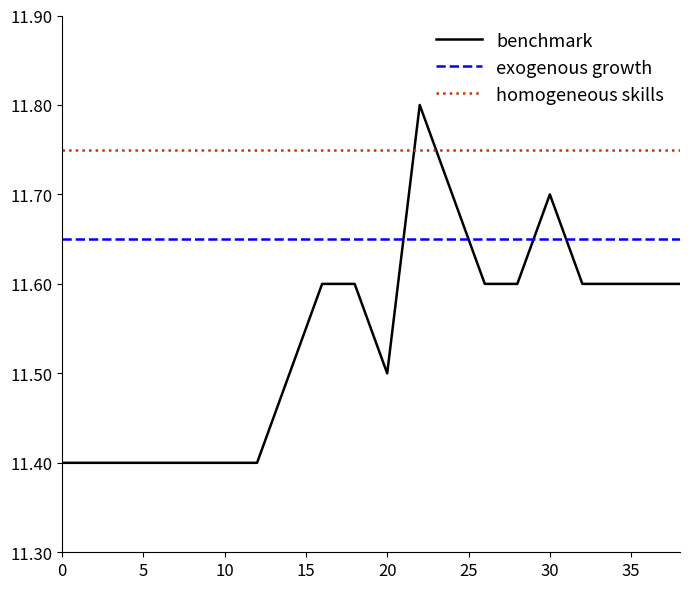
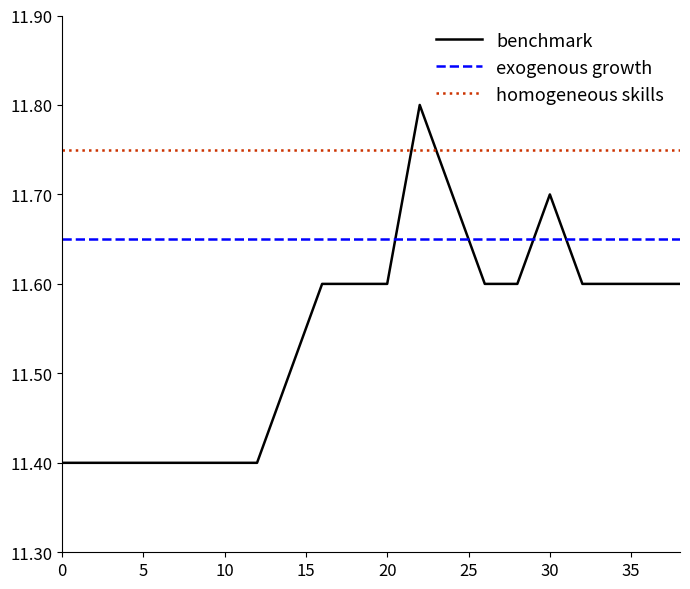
  {
    "benchmark": {
      "0": 11.4,
      "10": 11.4,
-     "20": 11.5,
+     "20": 11.6,
      "30": 11.7
    },
    "exogenous growth": {
      "0": 11.65,
      "10": 11.65,
      "20": 11.65,
      "30": 11.65
    },
    "homogeneous skills": {
      "0": 11.75,
      "10": 11.75,
      "20": 11.75,
      "30": 11.75
    }
  }
